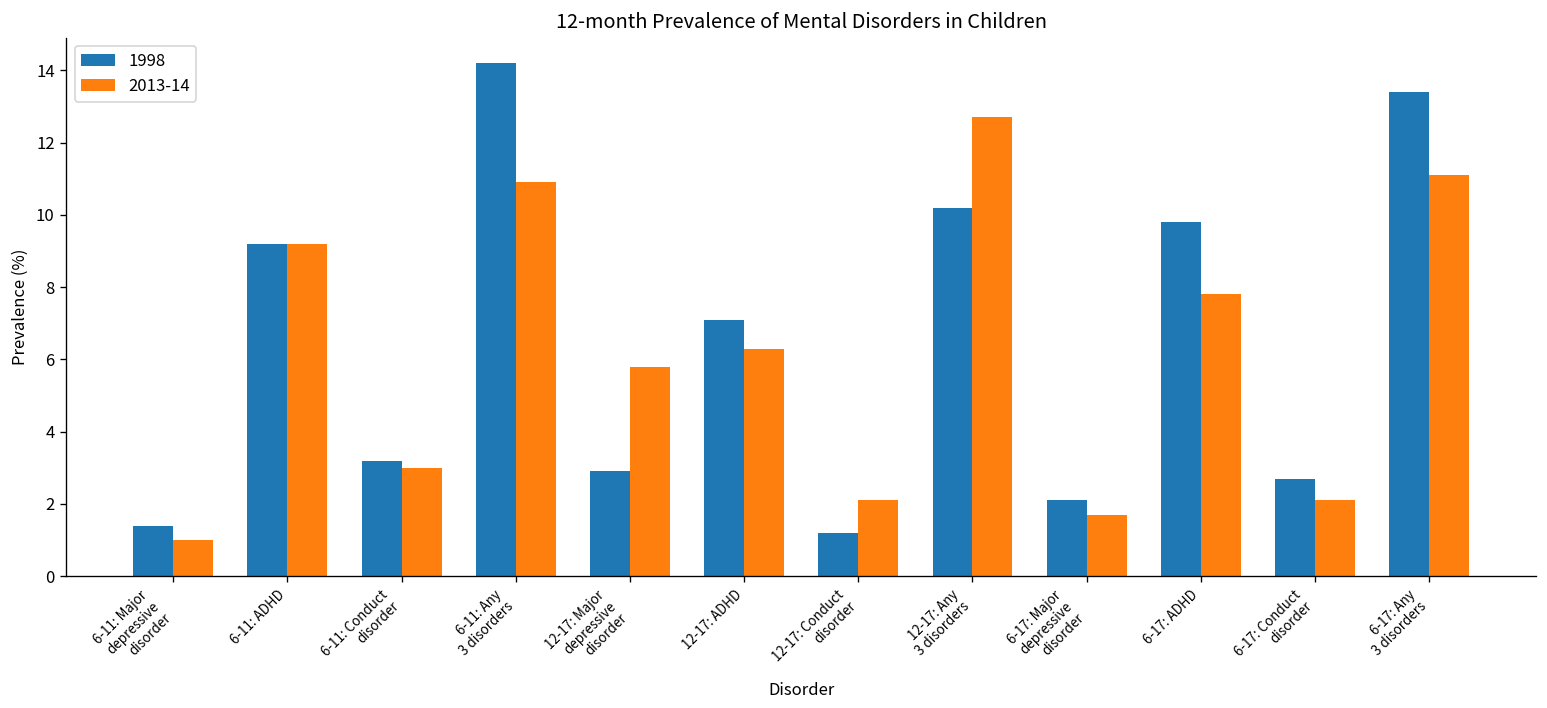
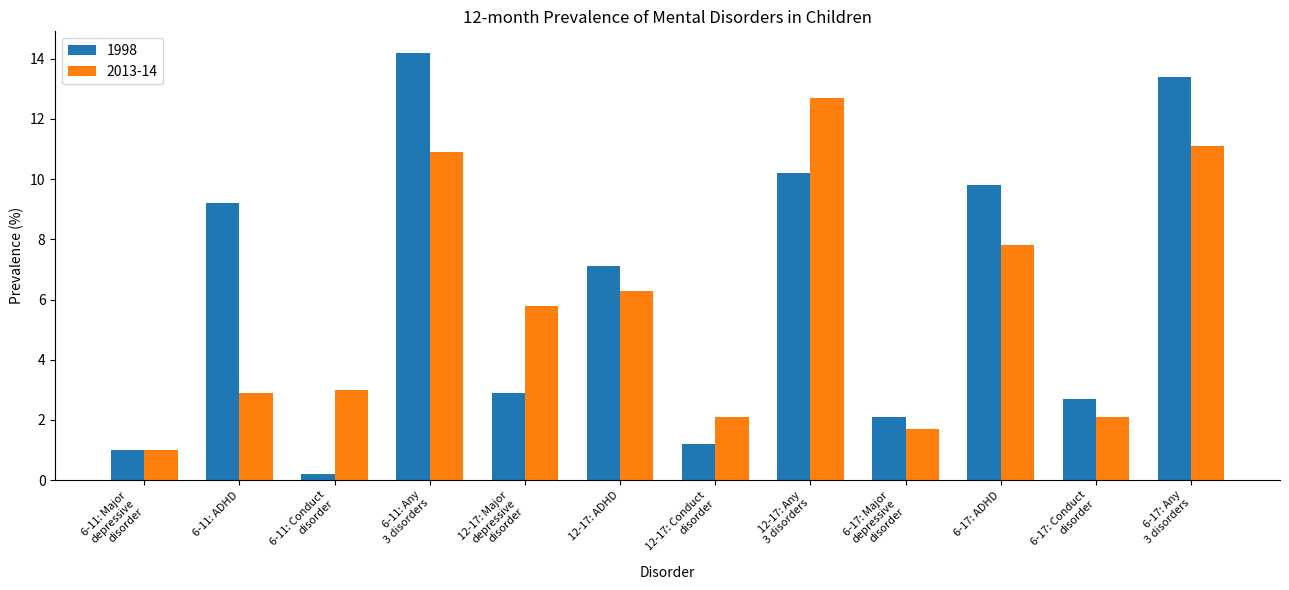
  {
    "1998": {
-     "6-11: Major depressive disorder": 1.4,
+     "6-11: Major depressive disorder": 1.0,
      "6-11: ADHD": 9.2,
-     "6-11: Conduct disorder": 3.2,
+     "6-11: Conduct disorder": 0.2,
      "6-11: Any 3 disorders": 14.2,
      "12-17: Major depressive disorder": 2.9,
      "12-17: ADHD": 7.1,
      "12-17: Conduct disorder": 1.2,
      "12-17: Any 3 disorders": 10.2,
      "6-17: Major depressive disorder": 2.1,
      "6-17: ADHD": 9.8,
      "6-17: Conduct disorder": 2.7,
      "6-17: Any 3 disorders": 13.4
    },
    "2013-14": {
      "6-11: Major depressive disorder": 1.0,
-     "6-11: ADHD": 9.2,
+     "6-11: ADHD": 2.9,
      "6-11: Conduct disorder": 3.0,
      "6-11: Any 3 disorders": 10.9,
      "12-17: Major depressive disorder": 5.8,
      "12-17: ADHD": 6.3,
      "12-17: Conduct disorder": 2.1,
      "12-17: Any 3 disorders": 12.7,
      "6-17: Major depressive disorder": 1.7,
      "6-17: ADHD": 7.8,
      "6-17: Conduct disorder": 2.1,
      "6-17: Any 3 disorders": 11.1
    }
  }
